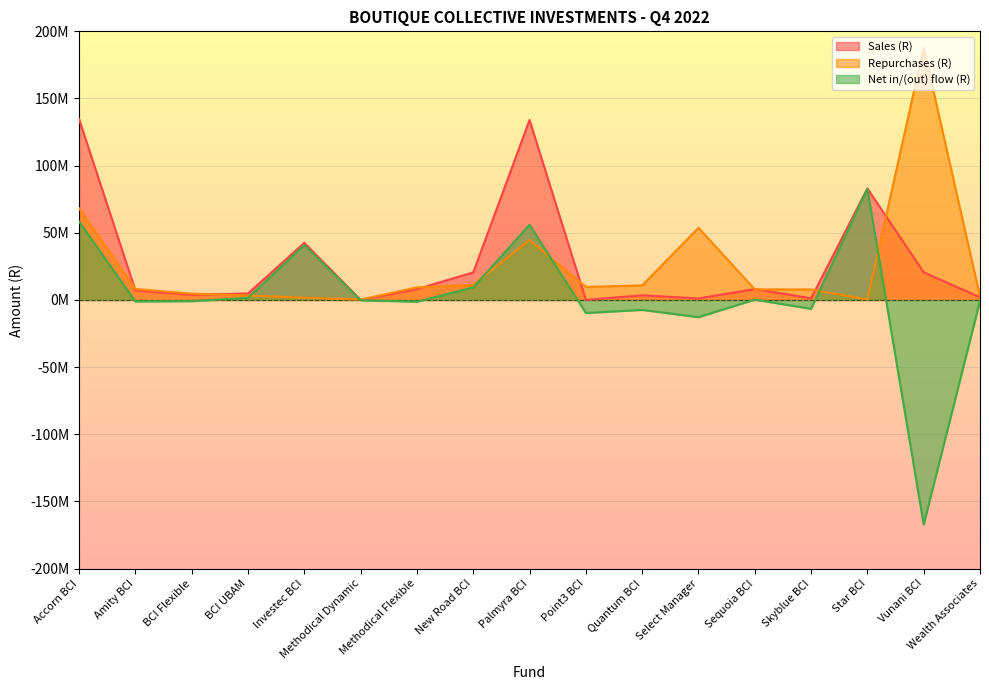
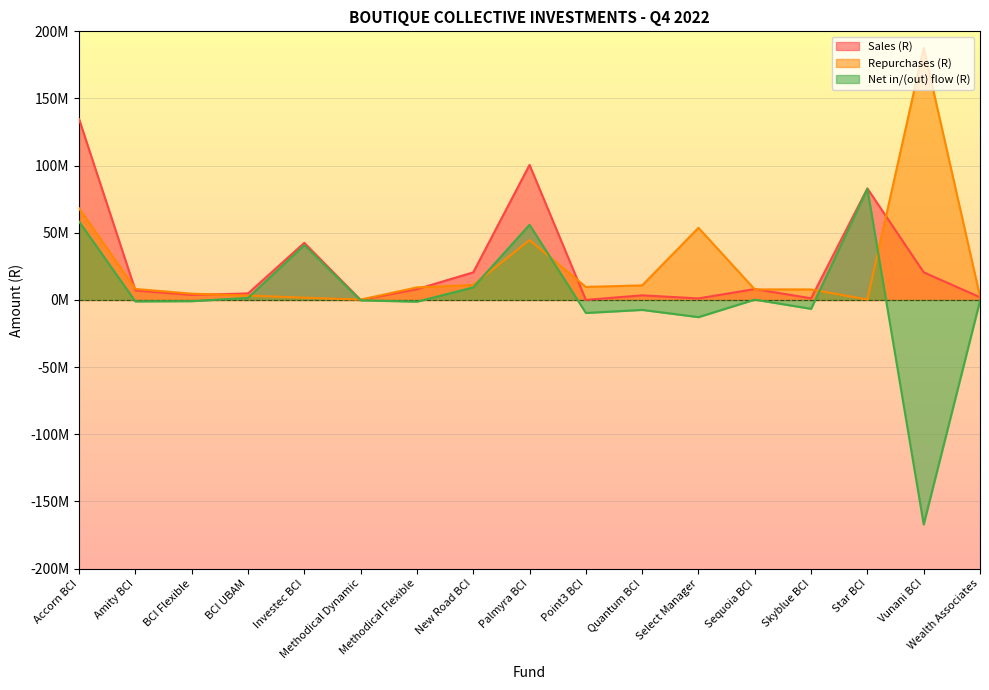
  {
    "Sales (R)": {
      "Accorn BCI": 135000000,
      "New Road BCI": 21000000,
-     "Palmyra BCI": 134000000,
+     "Palmyra BCI": 101000000,
      "Quantum BCI": 3000000,
      "Vunani BCI": 21000000
    },
    "Repurchases (R)": {
      "Accorn BCI": 68000000,
      "Investec BCI": 2000000,
      "Palmyra BCI": 45000000,
      "Point3 BCI": 10000000,
      "Quantum BCI": 11000000,
      "Select Manager": 54000000,
      "Skyblue BCI": 8000000,
      "Star BCI": 0
    }
  }
